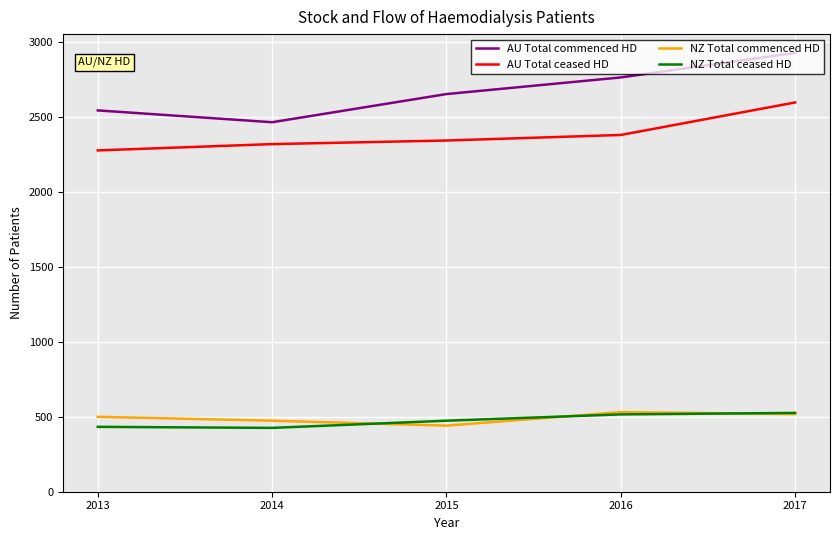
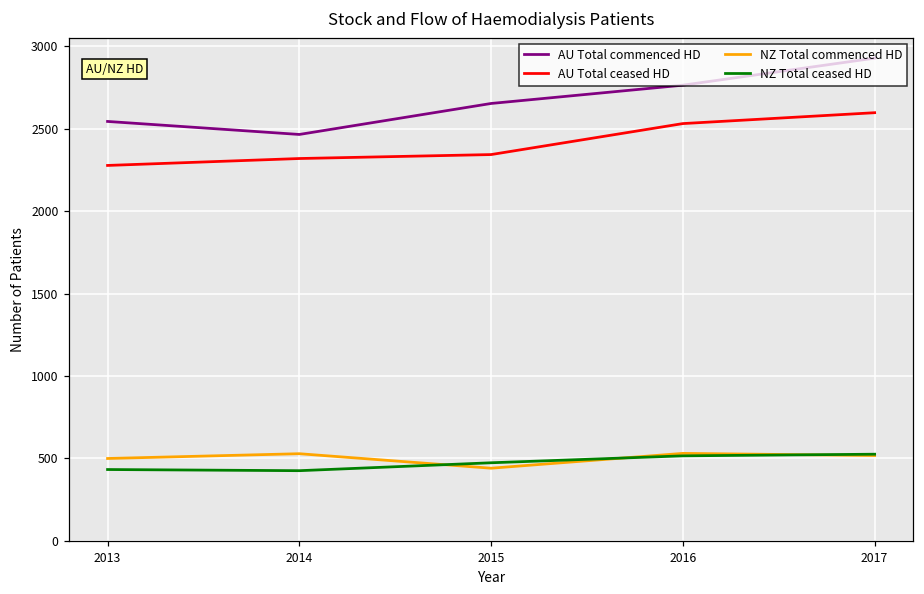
  {
    "AU Total commenced HD": {
      "2013": 2550,
      "2014": 2470,
      "2015": 2650,
      "2016": 2770
    },
    "AU Total ceased HD": {
      "2013": 2280,
      "2014": 2320,
      "2015": 2340,
-     "2016": 2380,
+     "2016": 2530,
      "2017": 2600
    },
    "NZ Total commenced HD": {
      "2013": 500,
-     "2014": 470,
+     "2014": 530,
      "2015": 440
    },
    "NZ Total ceased HD": {
      "2013": 430,
      "2014": 430,
      "2015": 470
    }
  }
